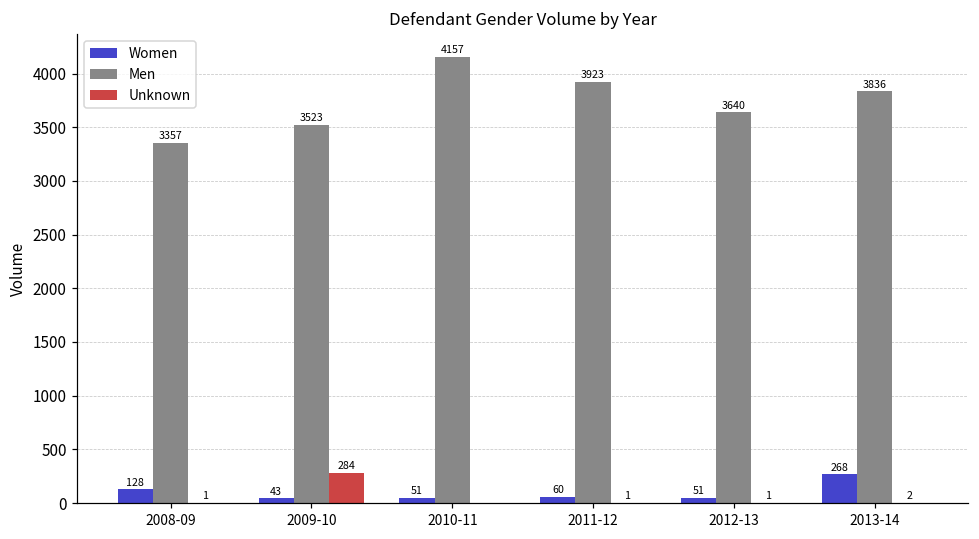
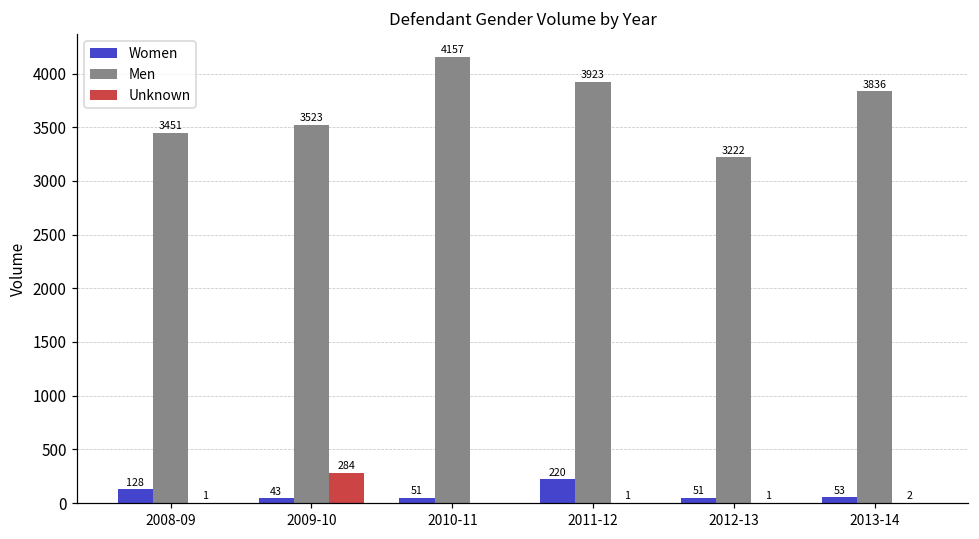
  {
    "Women": {
      "2008-09": 128,
      "2009-10": 43,
      "2010-11": 51,
-     "2011-12": 60,
+     "2011-12": 220,
      "2012-13": 51,
-     "2013-14": 268
+     "2013-14": 53
    },
    "Men": {
-     "2008-09": 3357,
+     "2008-09": 3451,
      "2009-10": 3523,
      "2010-11": 4157,
      "2011-12": 3923,
-     "2012-13": 3640,
+     "2012-13": 3222,
      "2013-14": 3836
    },
    "Unknown": {
      "2008-09": 1,
      "2009-10": 284,
      "2011-12": 1,
      "2012-13": 1,
      "2013-14": 2
    }
  }
